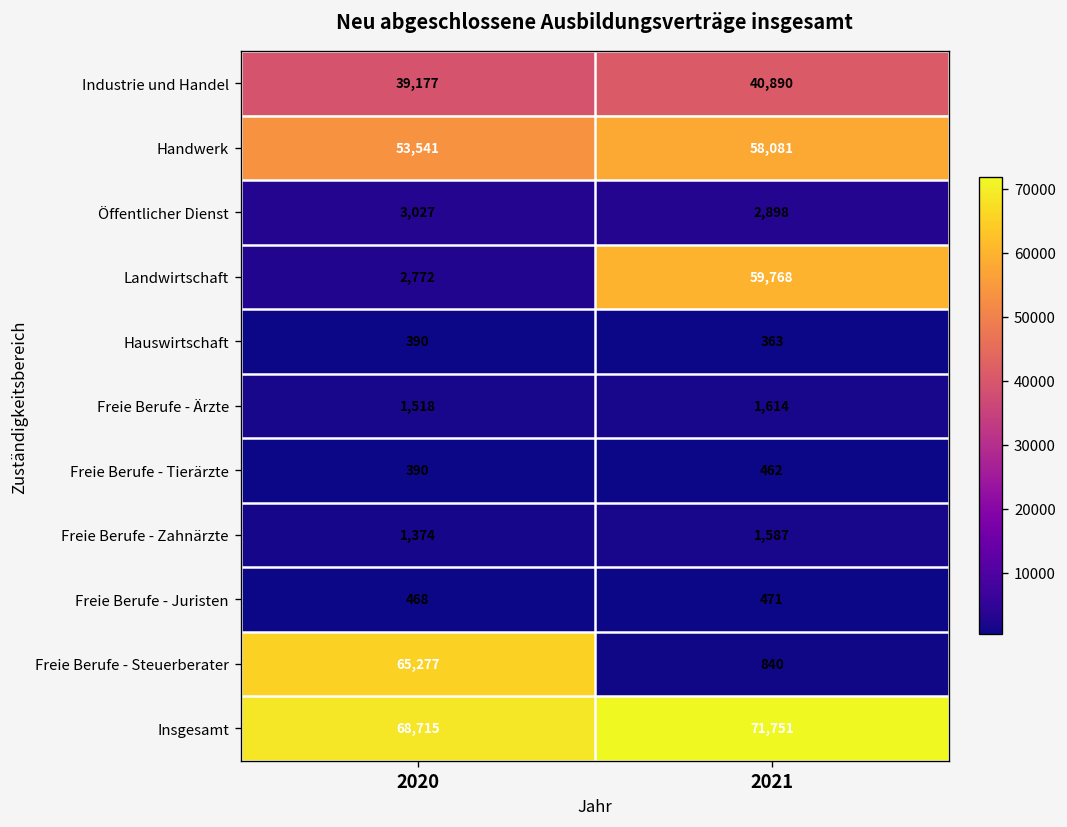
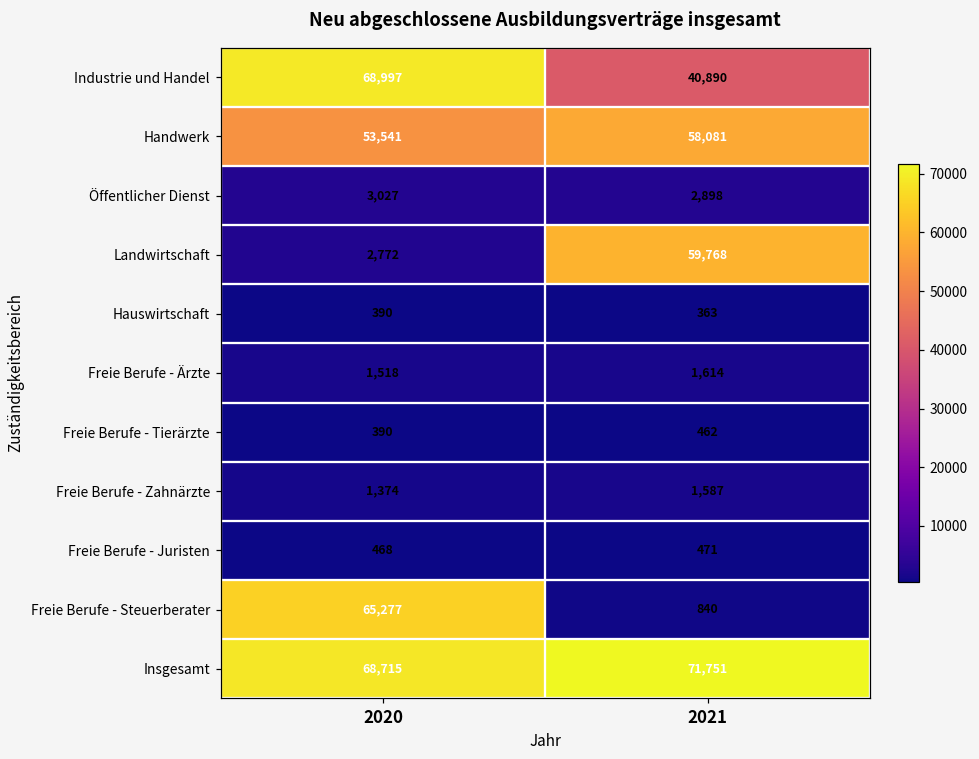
  {
    "Industrie und Handel": {
-     "2020": "39,177",
+     "2020": "68,997",
      "2021": "40,890"
    },
    "Handwerk": {
      "2020": "53,541",
      "2021": "58,081"
    },
    "Öffentlicher Dienst": {
      "2020": "3,027",
      "2021": "2,898"
    },
    "Landwirtschaft": {
      "2020": "2,772",
      "2021": "59,768"
    },
    "Hauswirtschaft": {
      "2020": "390",
      "2021": "363"
    },
    "Freie Berufe - Ärzte": {
      "2020": "1,518",
      "2021": "1,614"
    },
    "Freie Berufe - Tierärzte": {
      "2020": "390",
      "2021": "462"
    },
    "Freie Berufe - Zahnärzte": {
      "2020": "1,374",
      "2021": "1,587"
    },
    "Freie Berufe - Juristen": {
      "2020": "468",
      "2021": "471"
    },
    "Freie Berufe - Steuerberater": {
      "2020": "65,277",
      "2021": "840"
    },
    "Insgesamt": {
      "2020": "68,715",
      "2021": "71,751"
    }
  }
